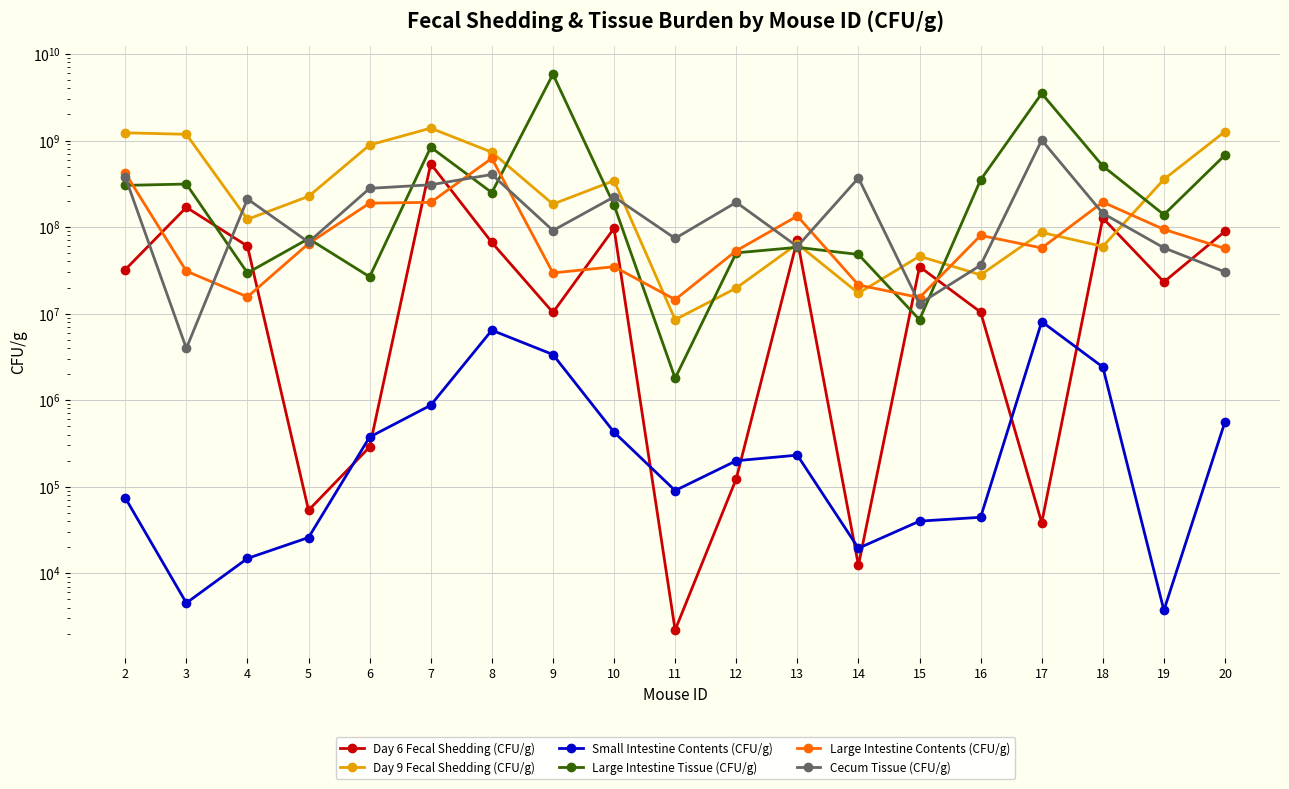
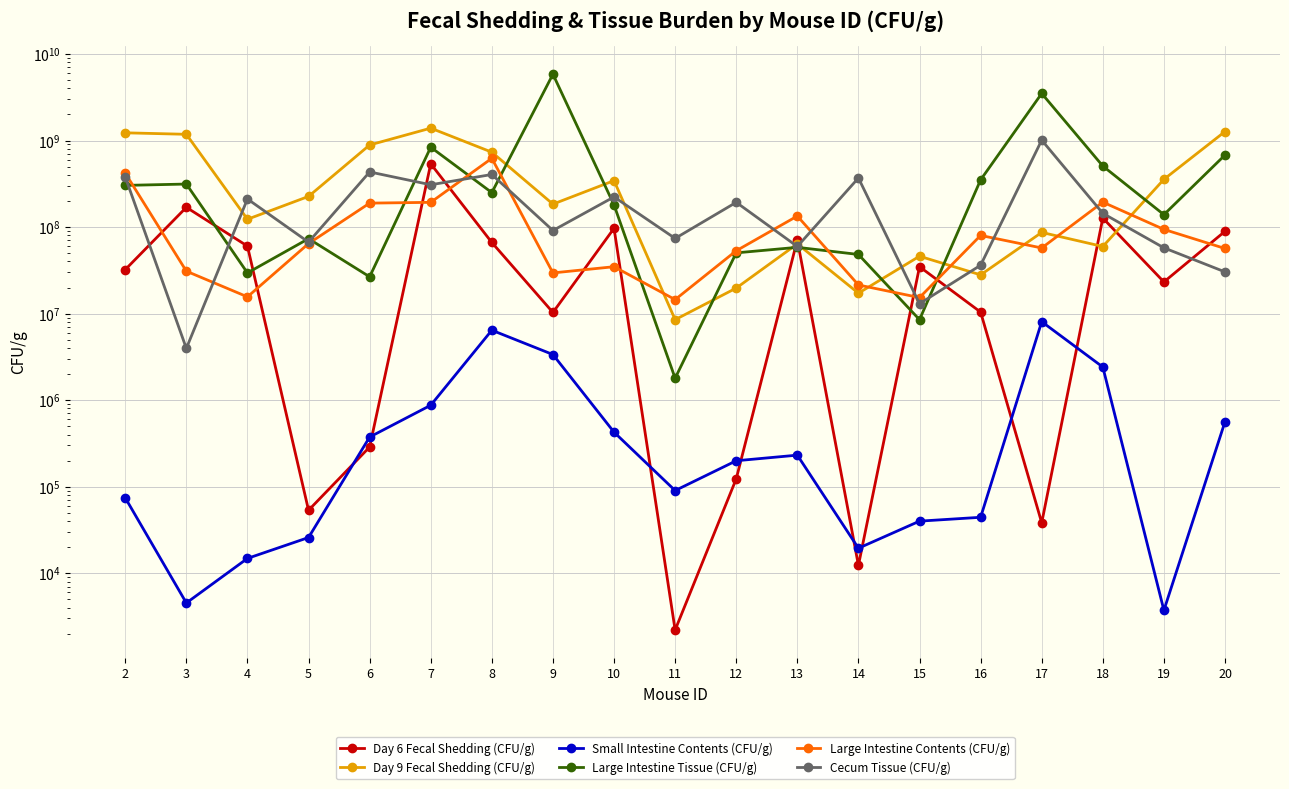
  {
    "Day 6 Fecal Shedding (CFU/g)": {
      "2": 32000000,
      "3": 170000000,
      "4": 60000000,
      "5": 50000,
      "6": 290000,
      "7": 500000000,
      "8": 70000000,
      "9": 10000000,
      "10": 100000000,
      "11": 2200,
      "12": 120000,
      "13": 70000000,
      "14": 12000,
      "15": 35000000,
      "16": 10000000,
      "17": 40000,
      "18": 130000000,
      "19": 23000000,
      "20": 90000000
    },
    "Day 9 Fecal Shedding (CFU/g)": {
      "2": 1200000000,
      "3": 1200000000,
      "4": 120000000,
      "5": 230000000,
      "6": 900000000,
      "7": 1400000000,
      "8": 700000000,
      "9": 180000000,
      "10": 340000000,
      "11": 9000000,
      "12": 20000000,
      "13": 60000000,
      "14": 17000000,
      "15": 50000000,
      "16": 28000000,
      "17": 90000000,
      "18": 60000000,
      "19": 360000000,
      "20": 1300000000
    },
    "Small Intestine Contents (CFU/g)": {
      "2": 70000,
      "3": 5000,
      "4": 15000,
      "5": 26000,
      "6": 370000,
      "7": 900000,
      "8": 6000000,
      "9": 3400000,
      "10": 400000,
      "11": 90000,
      "12": 200000,
      "13": 230000,
      "14": 19000,
      "15": 40000,
      "16": 40000,
      "17": 8000000,
      "18": 2400000,
      "19": 3700,
      "20": 600000
    },
    "Large Intestine Tissue (CFU/g)": {
      "2": 300000000,
      "3": 310000000,
      "4": 30000000,
      "5": 70000000,
      "6": 27000000,
      "7": 800000000,
      "8": 250000000,
      "9": 6000000000,
      "10": 180000000,
      "11": 1800000,
      "14": 50000000,
      "15": 9000000,
      "16": 350000000,
      "17": 3500000000,
      "18": 500000000,
      "19": 140000000,
      "20": 700000000
    },
    "Large Intestine Contents (CFU/g)": {
      "2": 400000000,
      "3": 31000000,
      "4": 16000000,
      "6": 190000000,
      "7": 190000000,
      "8": 600000000,
      "9": 30000000,
      "10": 35000000,
      "11": 15000000,
      "13": 130000000,
      "14": 21000000,
      "15": 15000000,
      "16": 80000000,
      "17": 60000000,
      "18": 190000000,
      "19": 90000000,
      "20": 60000000
    },
    "Cecum Tissue (CFU/g)": {
      "2": 400000000,
      "3": 4000000,
      "4": 210000000,
-     "6": 280000000,
+     "6": 400000000,
      "7": 310000000,
      "8": 400000000,
      "9": 90000000,
      "10": 220000000,
      "11": 70000000,
      "12": 190000000,
      "14": 370000000,
      "15": 13000000,
      "16": 36000000,
      "17": 1000000000,
      "18": 140000000,
      "19": 60000000,
      "20": 30000000
    }
  }
